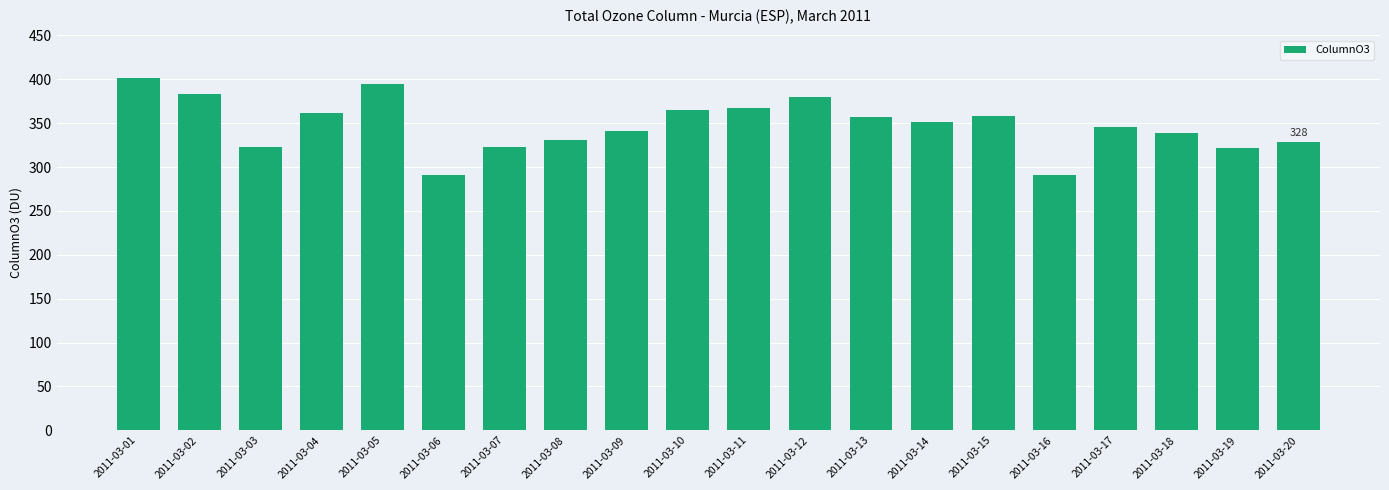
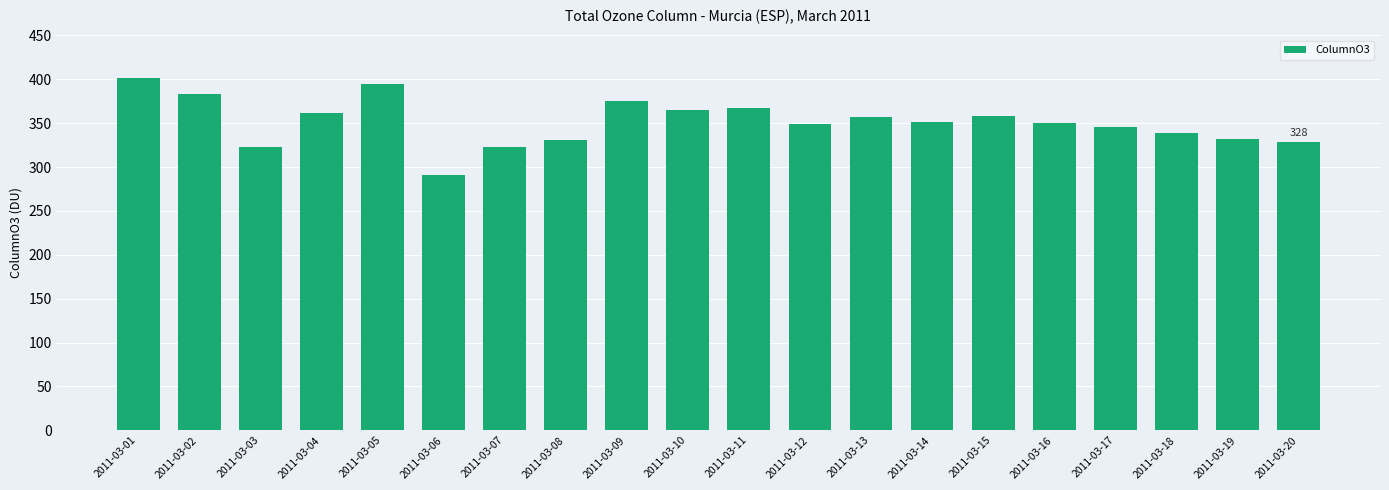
  {
    "2011-03-01": 400,
    "2011-03-02": 380,
    "2011-03-03": 320,
    "2011-03-04": 360,
    "2011-03-05": 400,
    "2011-03-06": 290,
    "2011-03-07": 320,
    "2011-03-08": 330,
-   "2011-03-09": 340,
+   "2011-03-09": 380,
    "2011-03-10": 360,
    "2011-03-11": 370,
-   "2011-03-12": 380,
+   "2011-03-12": 350,
    "2011-03-13": 360,
    "2011-03-14": 350,
    "2011-03-15": 360,
-   "2011-03-16": 290,
+   "2011-03-16": 350,
    "2011-03-17": 350,
    "2011-03-18": 340,
-   "2011-03-19": 320
+   "2011-03-19": 330
  }
